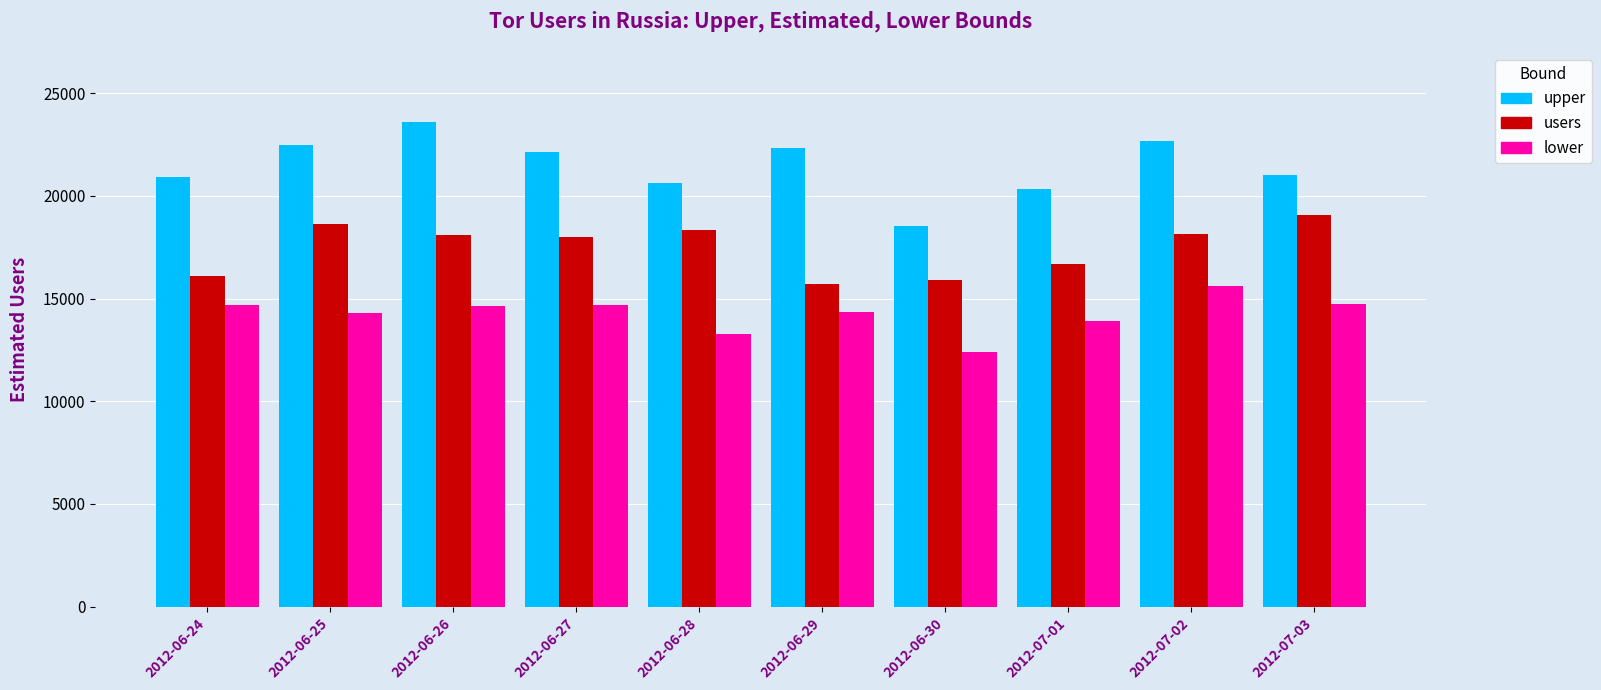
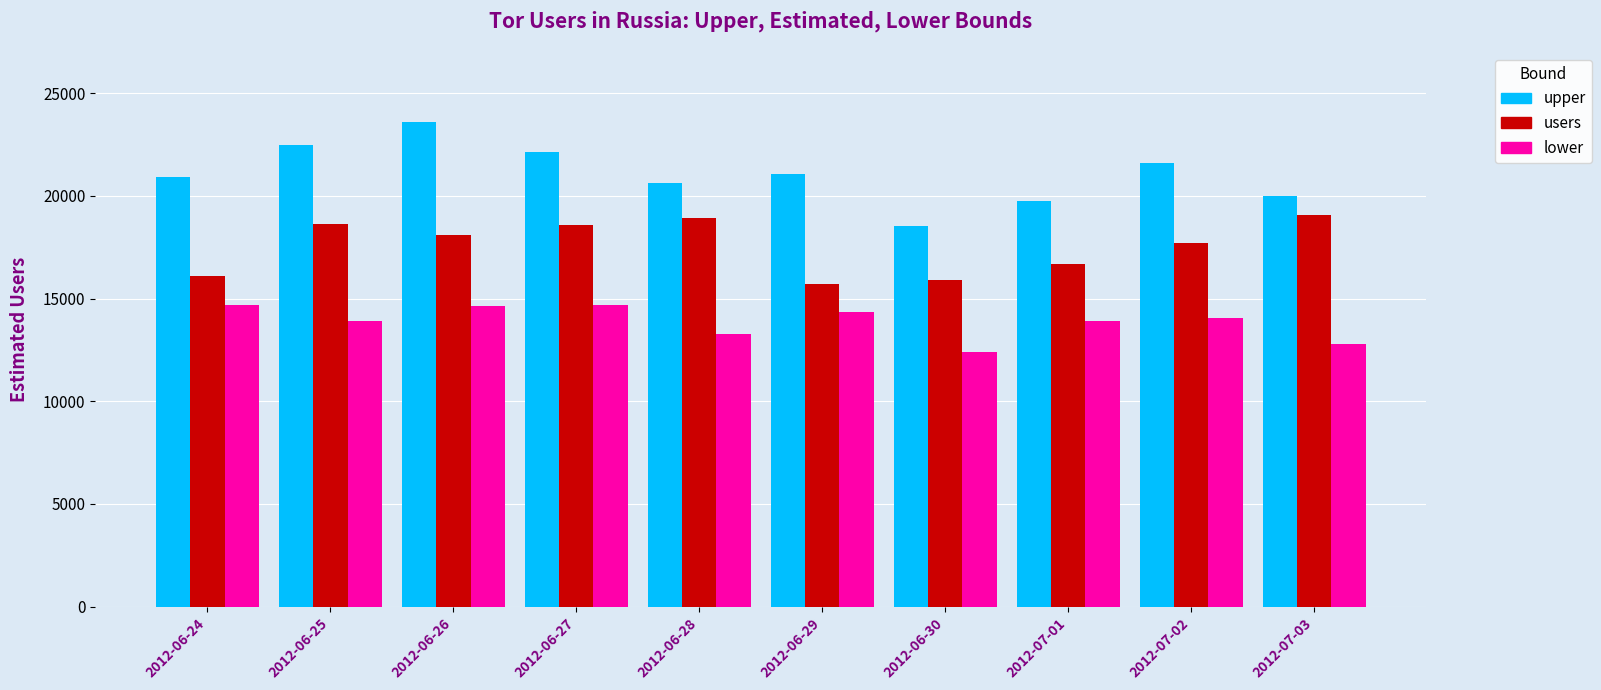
  {
    "upper": {
      "2012-06-24": 20900,
      "2012-06-25": 22500,
      "2012-06-26": 23600,
      "2012-06-27": 22200,
      "2012-06-28": 20600,
-     "2012-06-29": 22400,
+     "2012-06-29": 21100,
      "2012-06-30": 18500,
-     "2012-07-01": 20300,
-     "2012-07-02": 22700,
-     "2012-07-03": 21000
+     "2012-07-01": 19800,
+     "2012-07-02": 21600,
+     "2012-07-03": 20000
    },
    "users": {
      "2012-06-24": 16100,
      "2012-06-25": 18600,
      "2012-06-26": 18100,
-     "2012-06-27": 18000,
-     "2012-06-28": 18300,
+     "2012-06-27": 18600,
+     "2012-06-28": 18900,
      "2012-06-29": 15700,
      "2012-06-30": 15900,
      "2012-07-01": 16700,
-     "2012-07-02": 18100,
+     "2012-07-02": 17700,
      "2012-07-03": 19100
    },
    "lower": {
      "2012-06-24": 14700,
-     "2012-06-25": 14300,
+     "2012-06-25": 13900,
      "2012-06-26": 14700,
      "2012-06-27": 14700,
      "2012-06-28": 13300,
      "2012-06-29": 14400,
      "2012-06-30": 12400,
      "2012-07-01": 13900,
-     "2012-07-02": 15600,
-     "2012-07-03": 14700
+     "2012-07-02": 14000,
+     "2012-07-03": 12800
    }
  }
